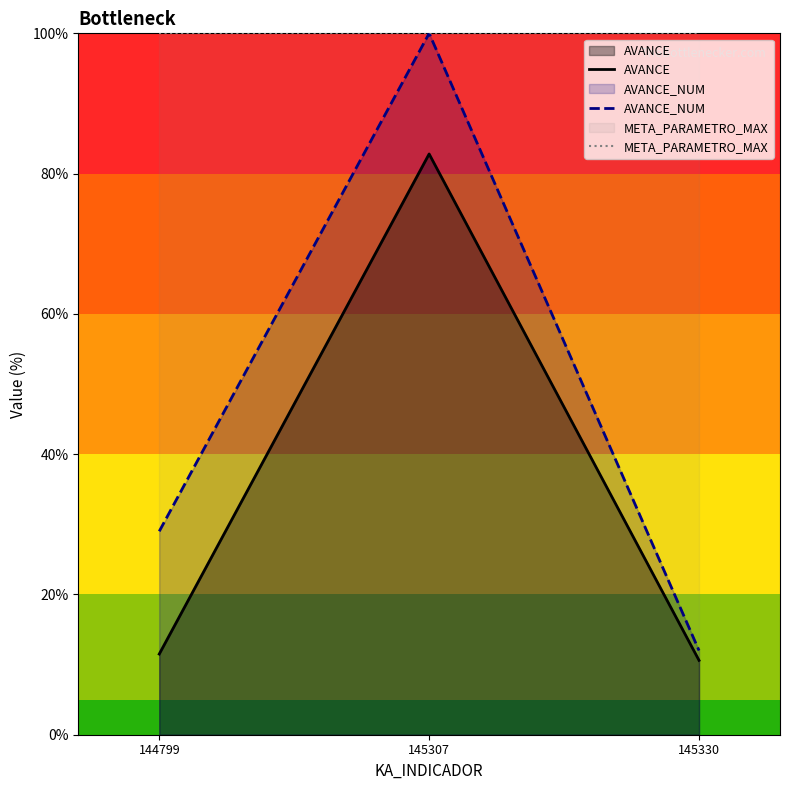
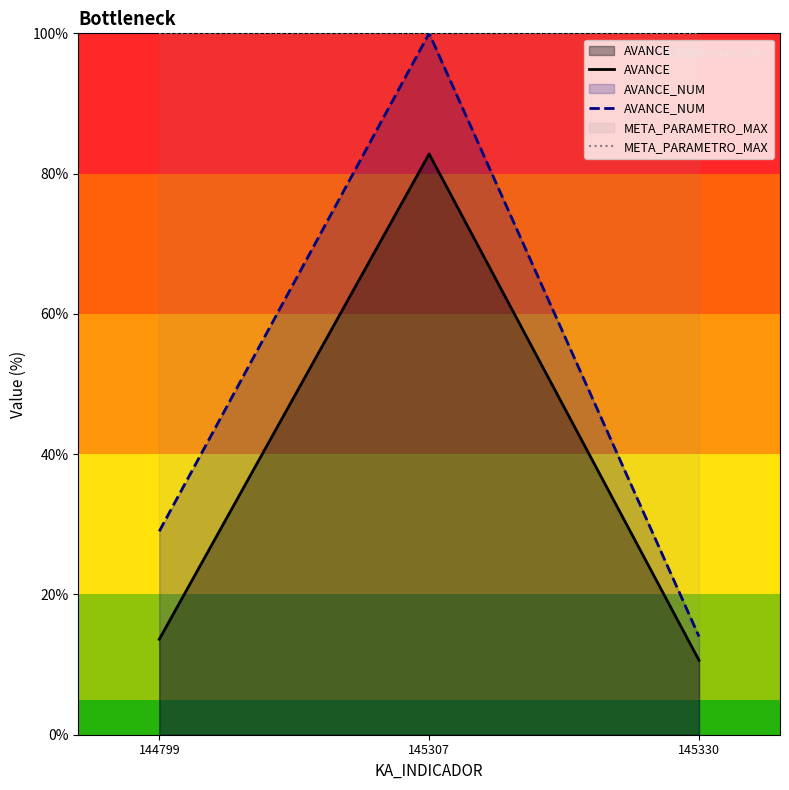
  {
    "AVANCE": {
-     "144799": "12%",
+     "144799": "14%",
      "145307": "83%",
      "145330": "11%"
    },
    "AVANCE_NUM": {
      "144799": "29%",
-     "145330": "12%"
+     "145330": "14%"
    },
    "META_PARAMETRO_MAX": {
      "144799": "100%",
      "145330": "100%"
    }
  }
